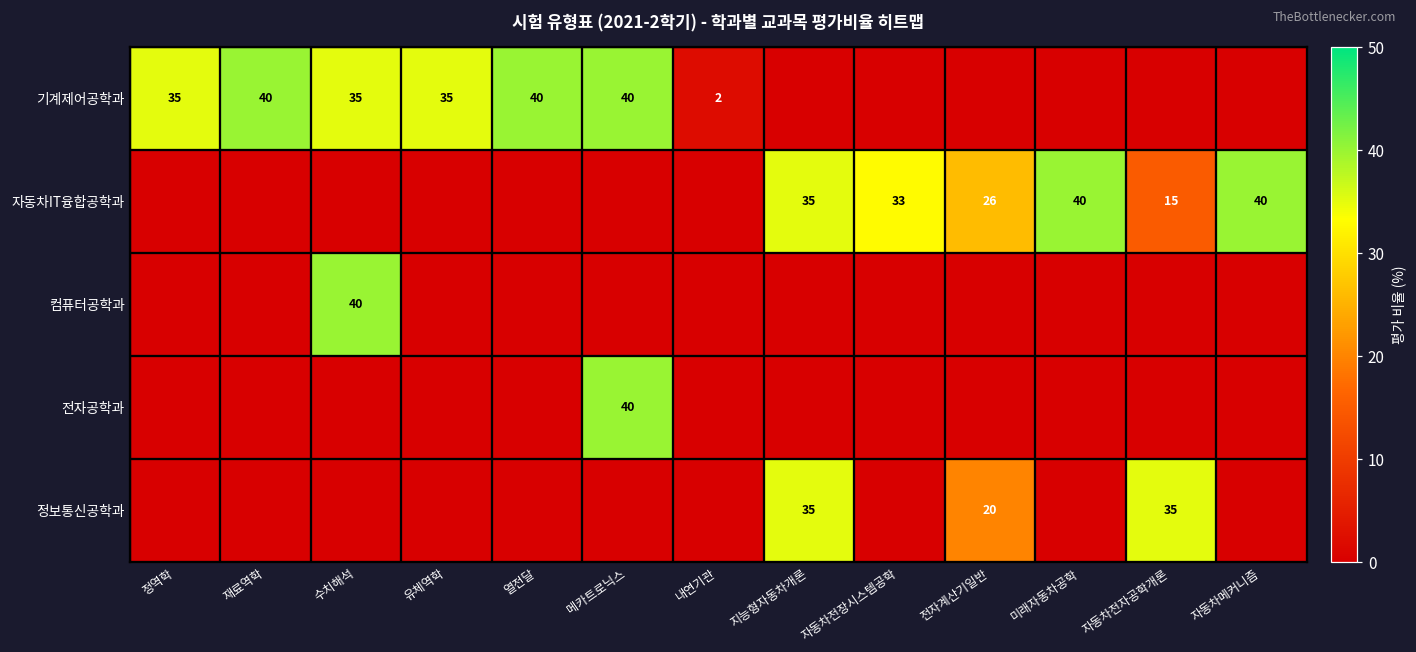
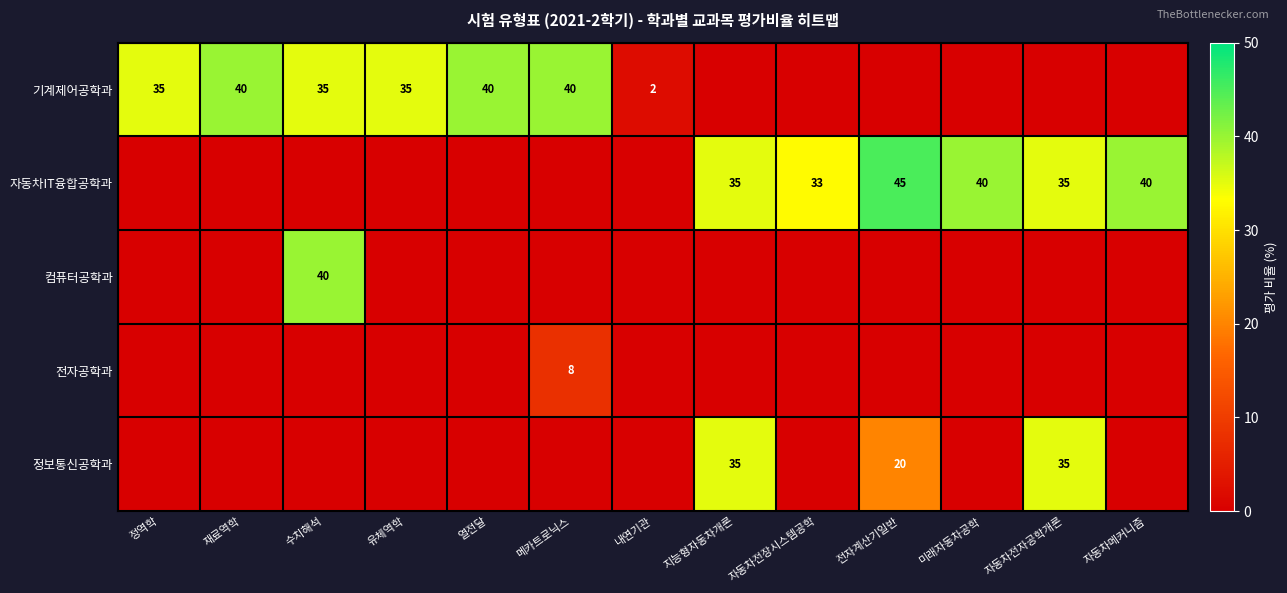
  {
    "기계제어공학과": {
      "정역학": 35,
      "재료역학": 40,
      "수치해석": 35,
      "유체역학": 35,
      "열전달": 40,
      "메카트로닉스": 40,
      "내연기관": 2
    },
    "자동차IT융합공학과": {
      "지능형자동차개론": 35,
      "자동차전장시스템공학": 33,
-     "전자계산기일반": 26,
+     "전자계산기일반": 45,
      "미래자동차공학": 40,
-     "자동차전자공학개론": 15,
+     "자동차전자공학개론": 35,
      "자동차메커니즘": 40
    },
    "컴퓨터공학과": {
      "수치해석": 40
    },
    "전자공학과": {
-     "메카트로닉스": 40
+     "메카트로닉스": 8
    },
    "정보통신공학과": {
      "지능형자동차개론": 35,
      "전자계산기일반": 20,
      "자동차전자공학개론": 35
    }
  }
